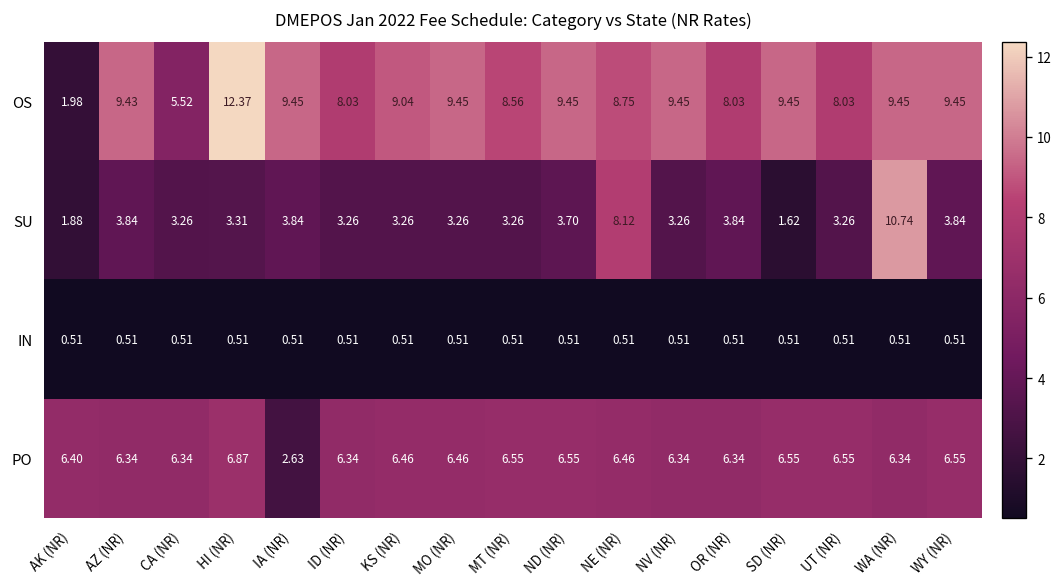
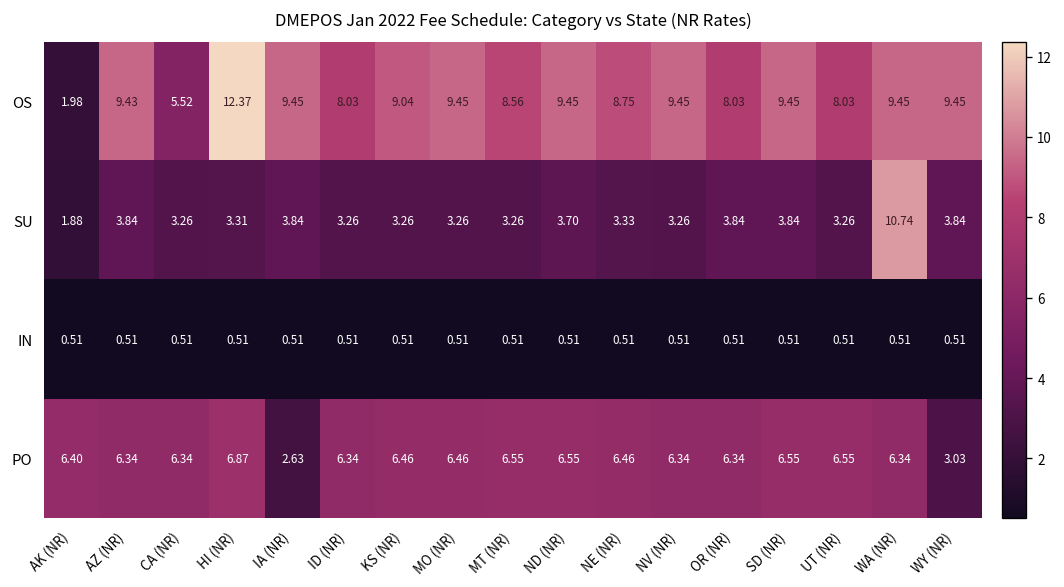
  {
    "OS": {
      "AK (NR)": 1.98,
      "AZ (NR)": 9.43,
      "CA (NR)": 5.52,
      "HI (NR)": 12.37,
      "IA (NR)": 9.45,
      "ID (NR)": 8.03,
      "KS (NR)": 9.04,
      "MO (NR)": 9.45,
      "MT (NR)": 8.56,
      "ND (NR)": 9.45,
      "NE (NR)": 8.75,
      "NV (NR)": 9.45,
      "OR (NR)": 8.03,
      "SD (NR)": 9.45,
      "UT (NR)": 8.03,
      "WA (NR)": 9.45,
      "WY (NR)": 9.45
    },
    "SU": {
      "AK (NR)": 1.88,
      "AZ (NR)": 3.84,
      "CA (NR)": 3.26,
      "HI (NR)": 3.31,
      "IA (NR)": 3.84,
      "ID (NR)": 3.26,
      "KS (NR)": 3.26,
      "MO (NR)": 3.26,
      "MT (NR)": 3.26,
      "ND (NR)": 3.70,
-     "NE (NR)": 8.12,
+     "NE (NR)": 3.33,
      "NV (NR)": 3.26,
      "OR (NR)": 3.84,
-     "SD (NR)": 1.62,
+     "SD (NR)": 3.84,
      "UT (NR)": 3.26,
      "WA (NR)": 10.74,
      "WY (NR)": 3.84
    },
    "IN": {
      "AK (NR)": 0.51,
      "AZ (NR)": 0.51,
      "CA (NR)": 0.51,
      "HI (NR)": 0.51,
      "IA (NR)": 0.51,
      "ID (NR)": 0.51,
      "KS (NR)": 0.51,
      "MO (NR)": 0.51,
      "MT (NR)": 0.51,
      "ND (NR)": 0.51,
      "NE (NR)": 0.51,
      "NV (NR)": 0.51,
      "OR (NR)": 0.51,
      "SD (NR)": 0.51,
      "UT (NR)": 0.51,
      "WA (NR)": 0.51,
      "WY (NR)": 0.51
    },
    "PO": {
      "AK (NR)": 6.40,
      "AZ (NR)": 6.34,
      "CA (NR)": 6.34,
      "HI (NR)": 6.87,
      "IA (NR)": 2.63,
      "ID (NR)": 6.34,
      "KS (NR)": 6.46,
      "MO (NR)": 6.46,
      "MT (NR)": 6.55,
      "ND (NR)": 6.55,
      "NE (NR)": 6.46,
      "NV (NR)": 6.34,
      "OR (NR)": 6.34,
      "SD (NR)": 6.55,
      "UT (NR)": 6.55,
      "WA (NR)": 6.34,
-     "WY (NR)": 6.55
+     "WY (NR)": 3.03
    }
  }
